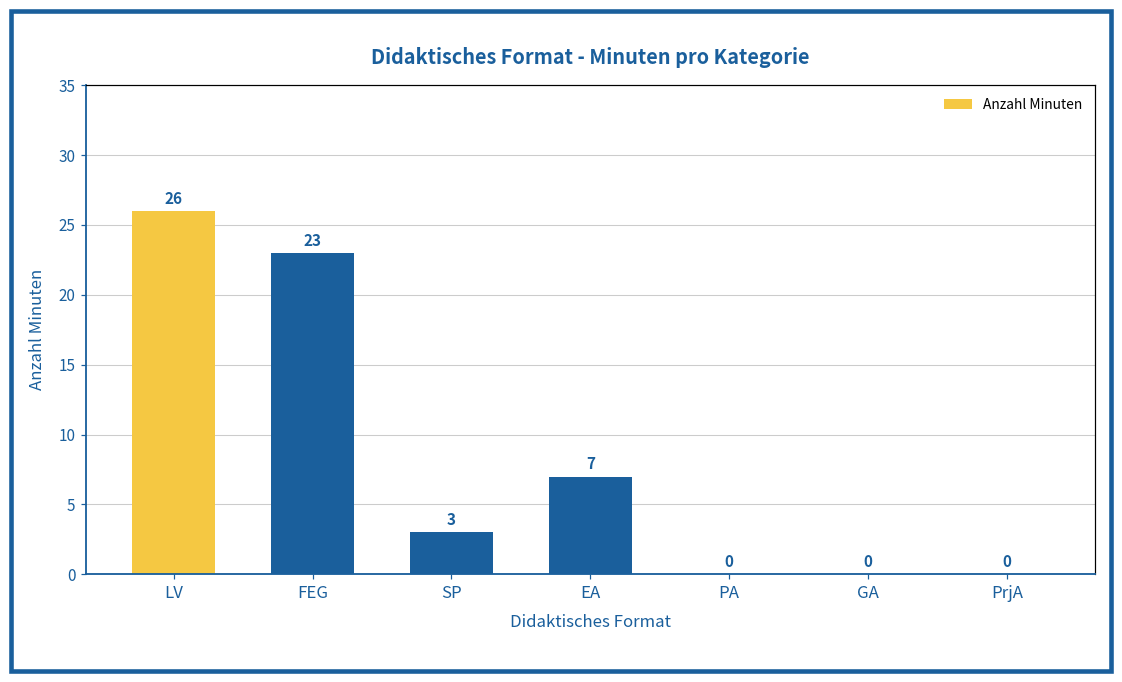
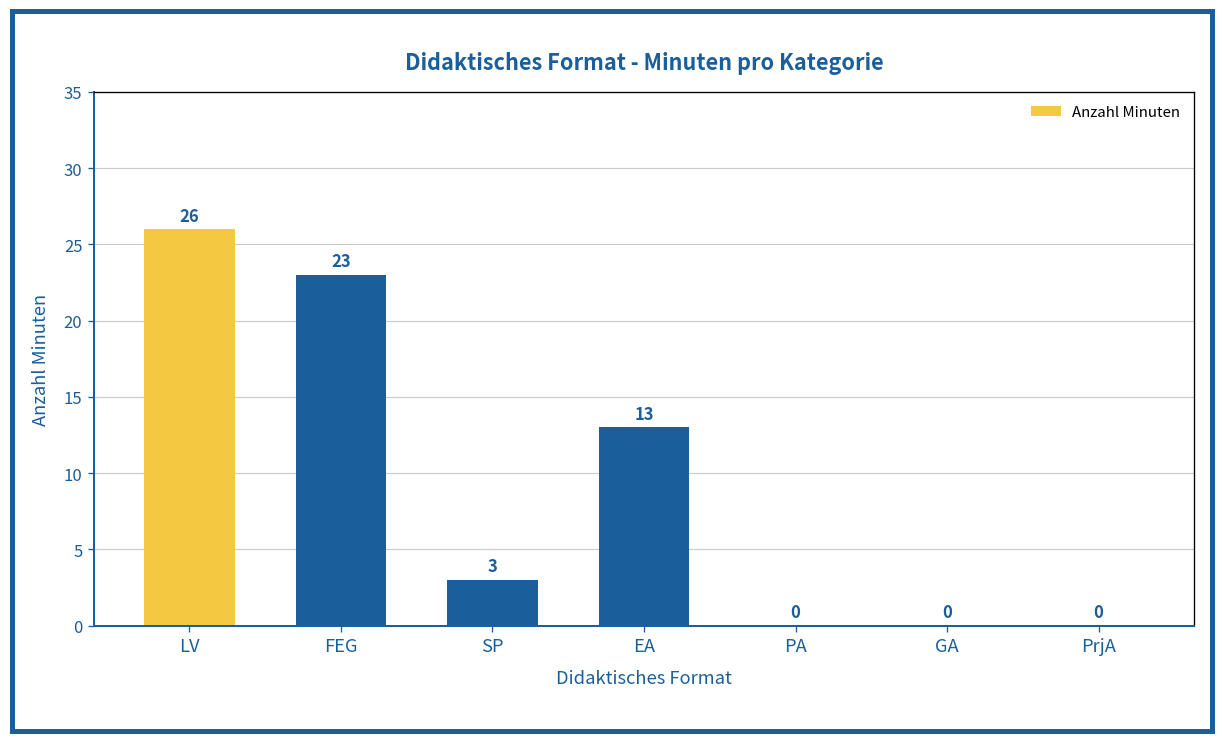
  {
    "LV": 26,
    "FEG": 23,
    "SP": 3,
-   "EA": 7,
+   "EA": 13,
    "PA": 0,
    "GA": 0,
    "PrjA": 0
  }
